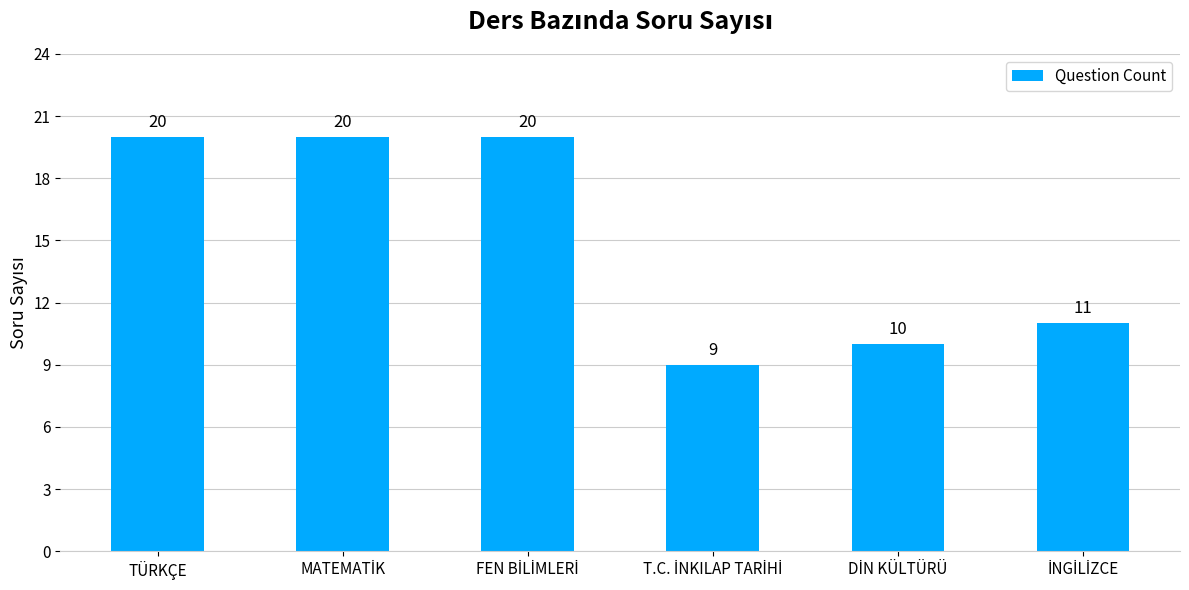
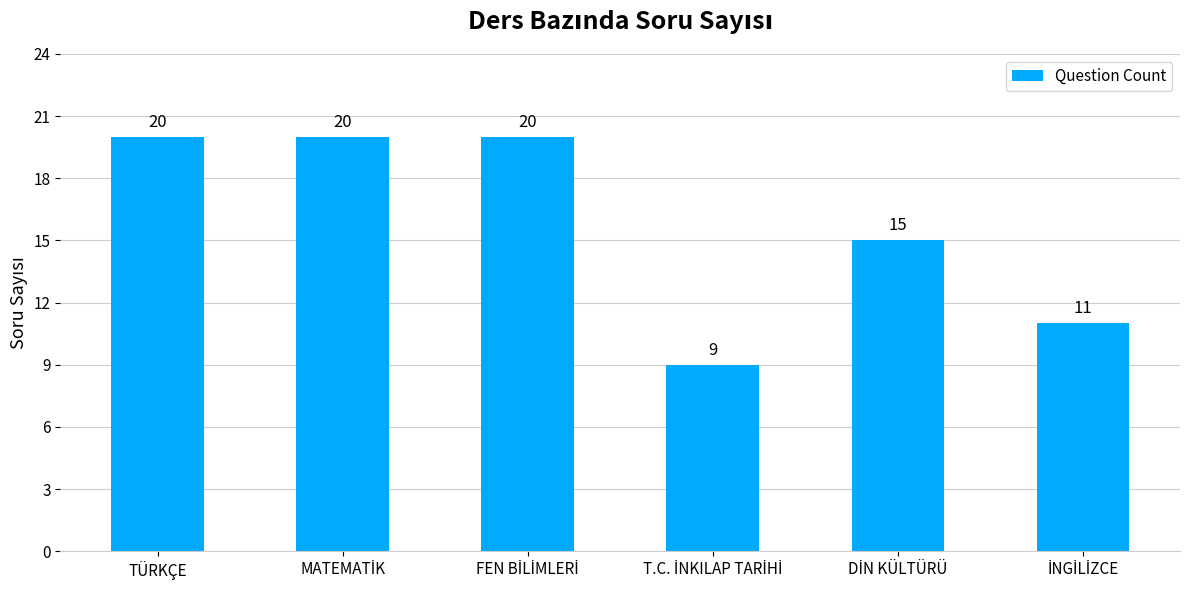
  {
    "TÜRKÇE": 20,
    "MATEMATİK": 20,
    "FEN BİLİMLERİ": 20,
    "T.C. İNKILAP TARİHİ": 9,
-   "DİN KÜLTÜRÜ": 10,
+   "DİN KÜLTÜRÜ": 15,
    "İNGİLİZCE": 11
  }
